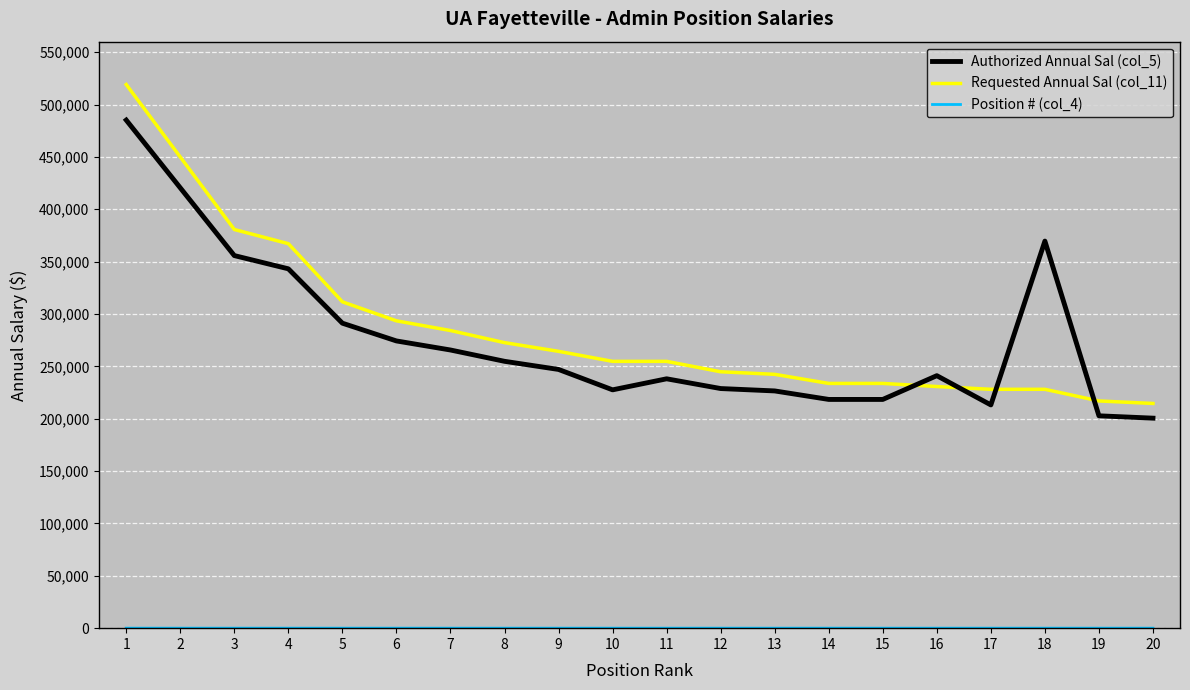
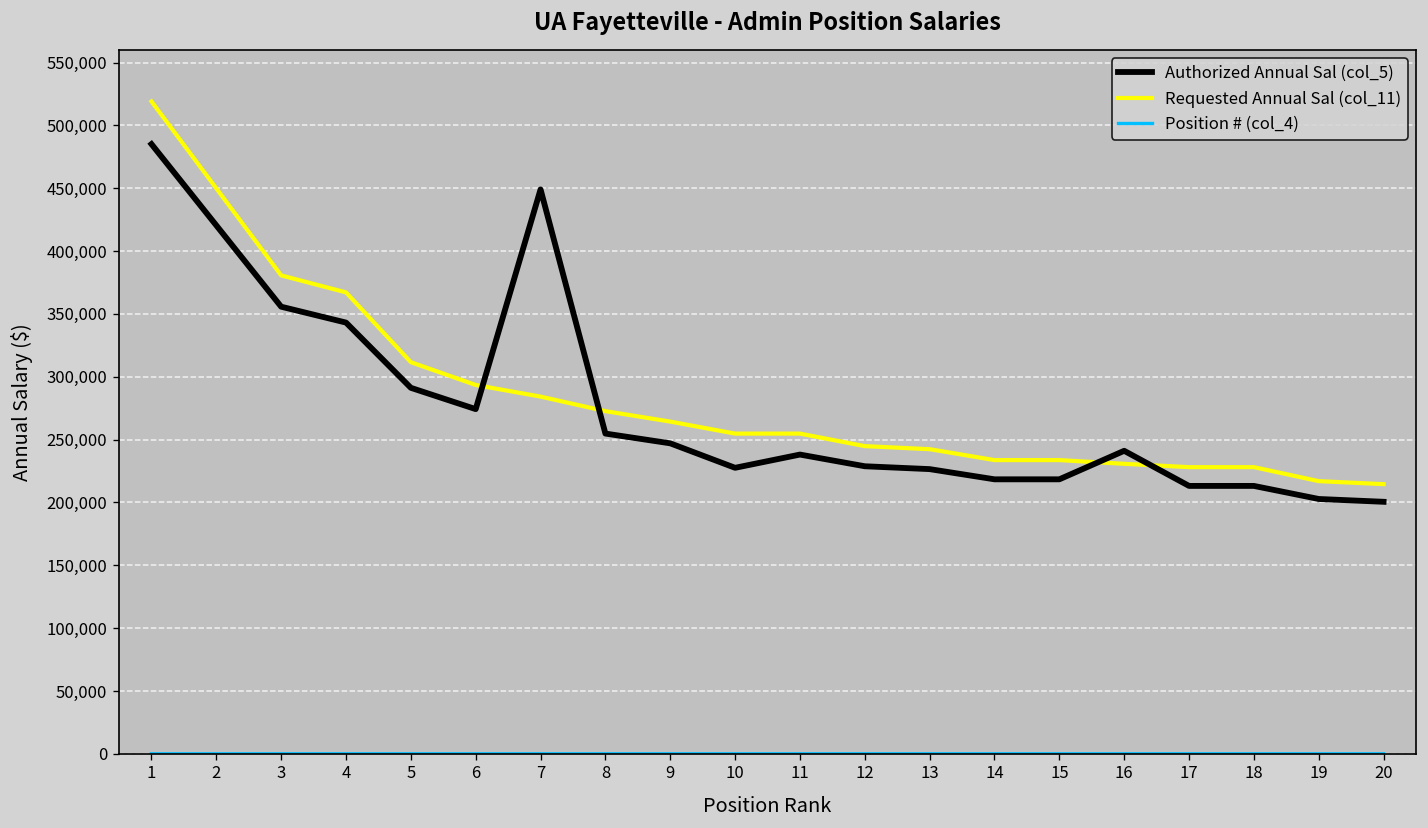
  {
    "Authorized Annual Sal (col_5)": {
      "1": "485,000",
      "2": "420,000",
      "3": "356,000",
      "4": "343,000",
      "5": "291,000",
      "6": "274,000",
-     "7": "266,000",
+     "7": "449,000",
      "8": "255,000",
      "9": "247,000",
      "10": "228,000",
      "11": "238,000",
      "12": "229,000",
      "13": "227,000",
      "14": "218,000",
      "15": "218,000",
      "16": "241,000",
      "17": "213,000",
-     "18": "370,000",
+     "18": "213,000",
      "19": "203,000",
      "20": "201,000"
    },
    "Requested Annual Sal (col_11)": {
      "1": "519,000",
      "2": "450,000",
      "3": "381,000",
      "4": "367,000",
      "5": "312,000",
      "6": "293,000",
      "7": "284,000",
      "8": "273,000",
      "9": "264,000",
      "10": "255,000",
      "11": "255,000",
      "12": "245,000",
      "13": "242,000",
      "14": "234,000",
      "15": "234,000",
      "16": "231,000",
      "17": "228,000",
      "18": "228,000",
      "19": "217,000",
      "20": "215,000"
    },
    "Position # (col_4)": {
      "1": "0",
      "2": "0",
      "3": "0",
      "4": "0",
      "5": "0",
      "6": "0",
      "7": "0",
      "8": "0",
      "9": "0",
      "10": "0",
      "11": "0",
      "12": "0",
      "13": "0",
      "14": "0",
      "15": "0",
      "16": "0",
      "17": "0",
      "18": "0",
      "19": "0",
      "20": "0"
    }
  }
